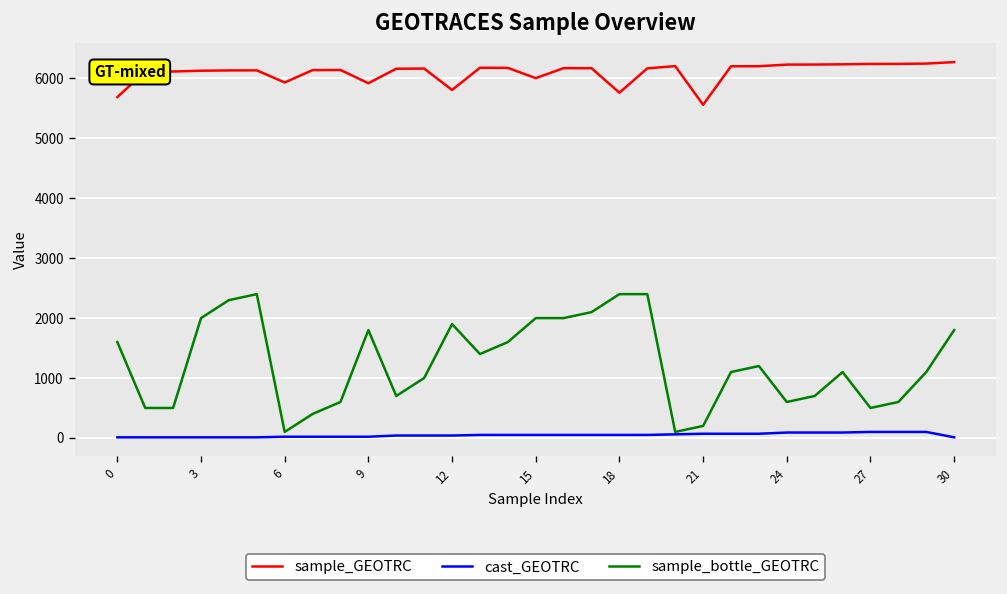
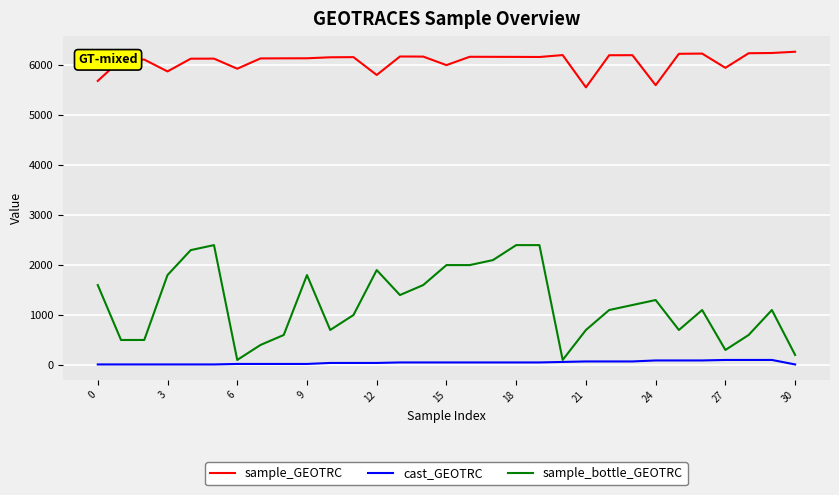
  {
    "sample_GEOTRC": {
      "0": 5700,
-     "3": 6100,
+     "3": 5900,
      "6": 5900,
-     "9": 5900,
+     "9": 6100,
      "12": 5800,
      "15": 6000,
-     "18": 5800,
+     "18": 6200,
      "21": 5600,
-     "24": 6200,
-     "27": 6200,
+     "24": 5600,
+     "27": 6000,
      "30": 6300
    },
    "cast_GEOTRC": {
      "0": 0,
      "3": 0,
      "6": 0,
      "9": 0,
      "12": 0,
      "15": 100,
      "18": 100,
      "21": 100,
      "24": 100,
      "27": 100,
      "30": 0
    },
    "sample_bottle_GEOTRC": {
      "0": 1600,
-     "3": 2000,
+     "3": 1800,
      "6": 100,
      "9": 1800,
      "12": 1900,
      "15": 2000,
      "18": 2400,
-     "21": 200,
-     "24": 600,
-     "27": 500,
-     "30": 1800
+     "21": 700,
+     "24": 1300,
+     "27": 300,
+     "30": 200
    }
  }
